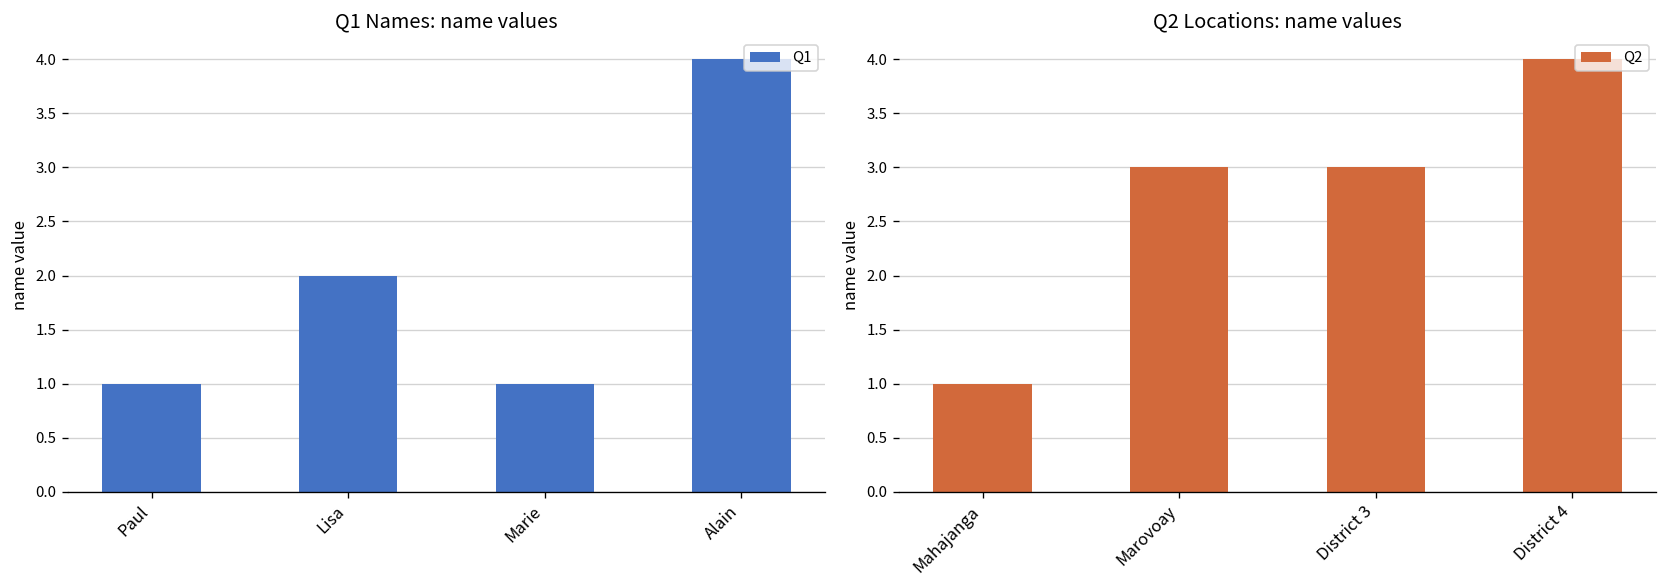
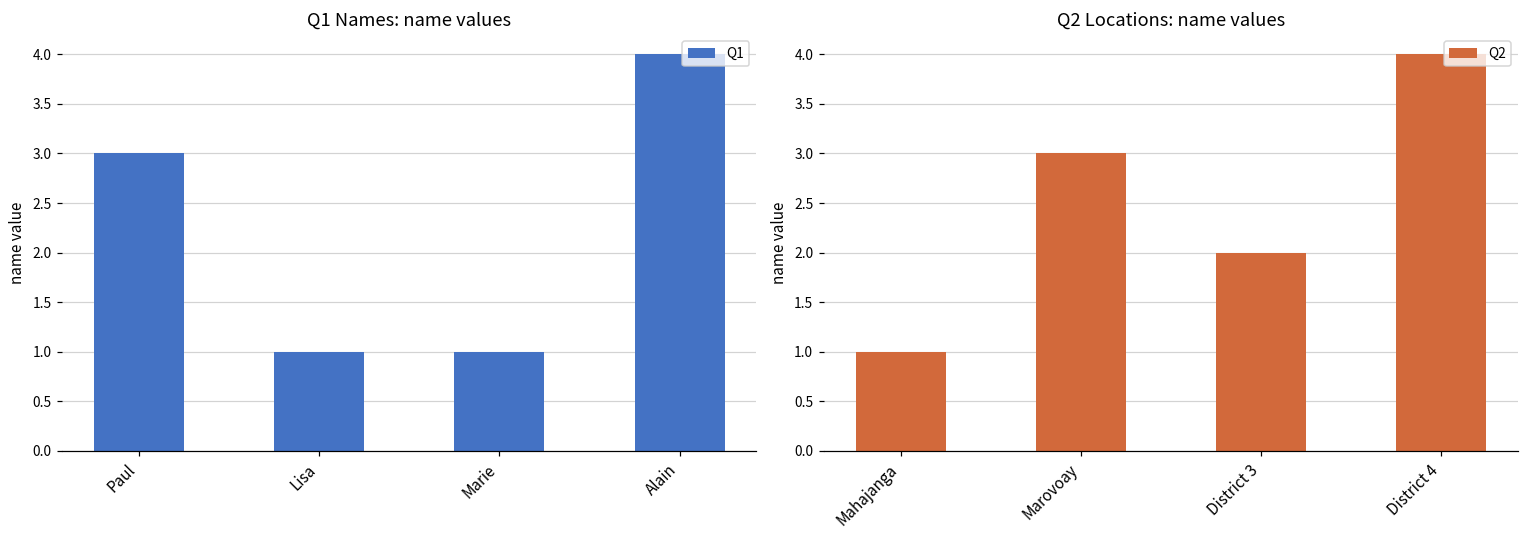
  {
    "Q1 Names: name values": {
-     "Paul": 1,
-     "Lisa": 2,
+     "Paul": 3,
+     "Lisa": 1,
      "Marie": 1,
      "Alain": 4
    },
    "Q2 Locations: name values": {
      "Mahajanga": 1,
      "Marovoay": 3,
-     "District 3": 3,
+     "District 3": 2,
      "District 4": 4
    }
  }
